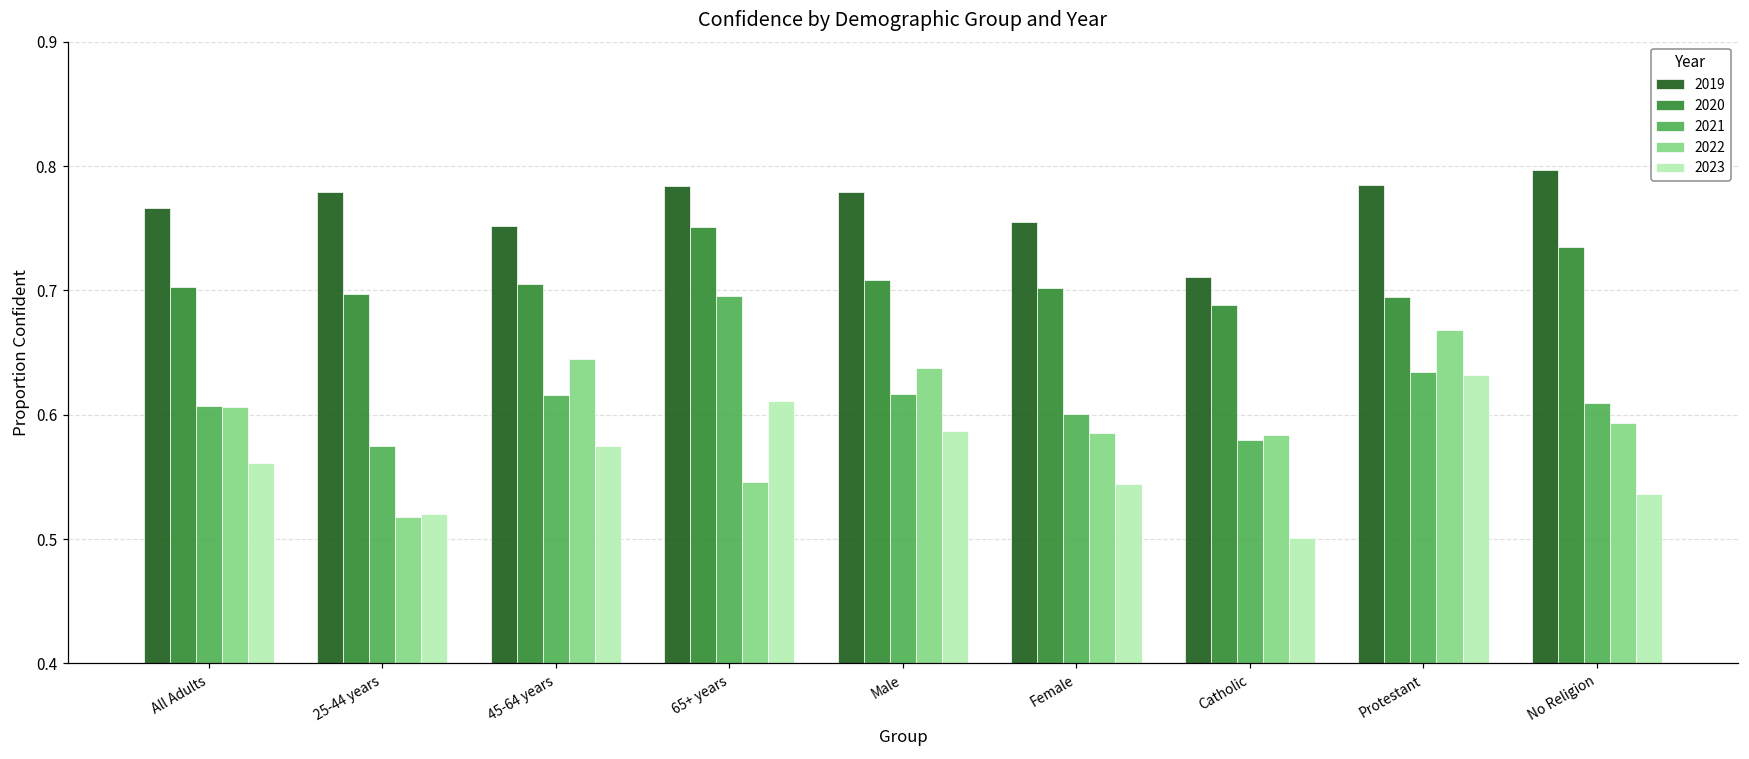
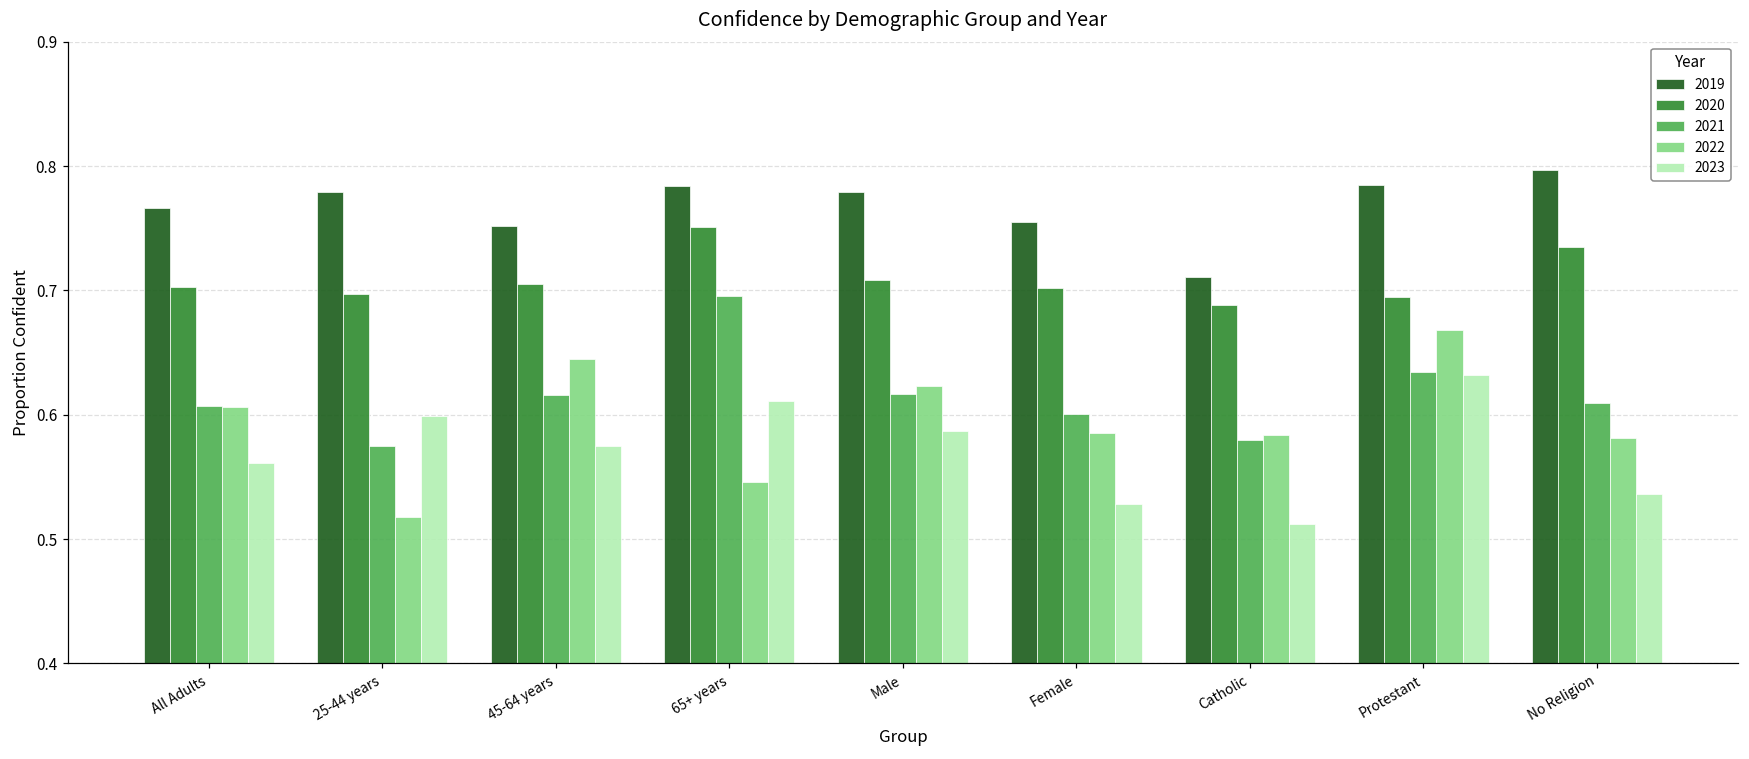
  {
    "2022": {
      "All Adults": 0.606,
      "25-44 years": 0.518,
      "45-64 years": 0.645,
      "65+ years": 0.546,
-     "Male": 0.638,
+     "Male": 0.623,
      "Female": 0.585,
      "Catholic": 0.584,
      "Protestant": 0.668,
-     "No Religion": 0.593
+     "No Religion": 0.581
    },
    "2023": {
      "All Adults": 0.561,
-     "25-44 years": 0.520,
+     "25-44 years": 0.599,
      "45-64 years": 0.575,
      "65+ years": 0.611,
      "Male": 0.587,
-     "Female": 0.544,
-     "Catholic": 0.501,
+     "Female": 0.528,
+     "Catholic": 0.512,
      "Protestant": 0.632,
      "No Religion": 0.536
    }
  }
